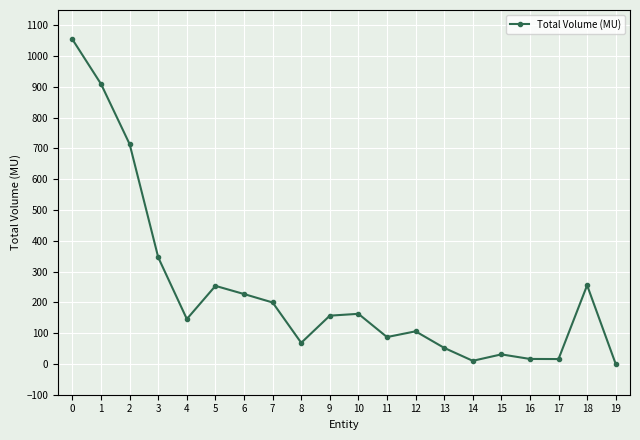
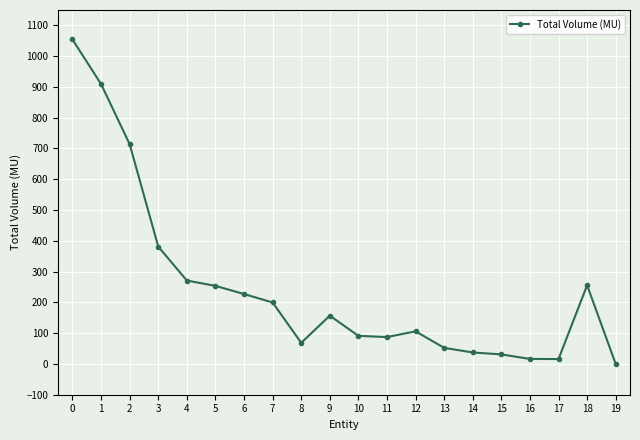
  {
    "0": 1050,
    "1": 910,
    "2": 710,
-   "3": 350,
-   "4": 150,
+   "3": 380,
+   "4": 270,
    "5": 250,
    "6": 230,
    "7": 200,
    "8": 70,
    "9": 160,
-   "10": 160,
+   "10": 90,
    "11": 90,
    "12": 110,
    "13": 50,
-   "14": 10,
+   "14": 40,
    "15": 30,
    "16": 20,
    "17": 20,
    "18": 260,
    "19": 0
  }
